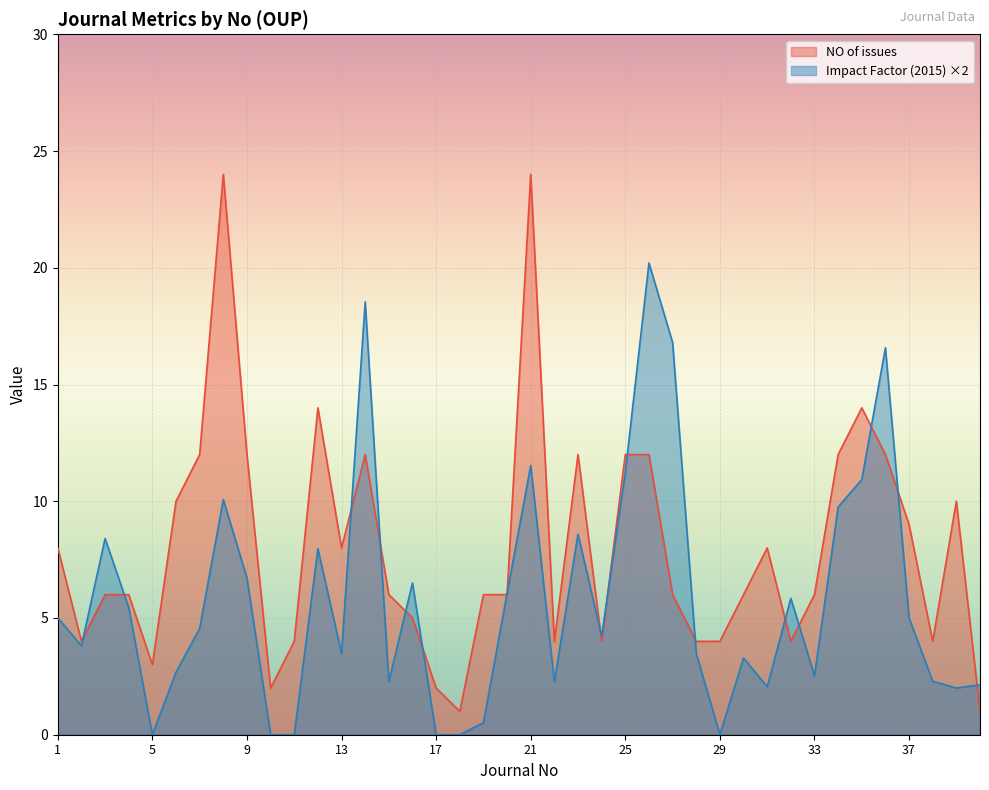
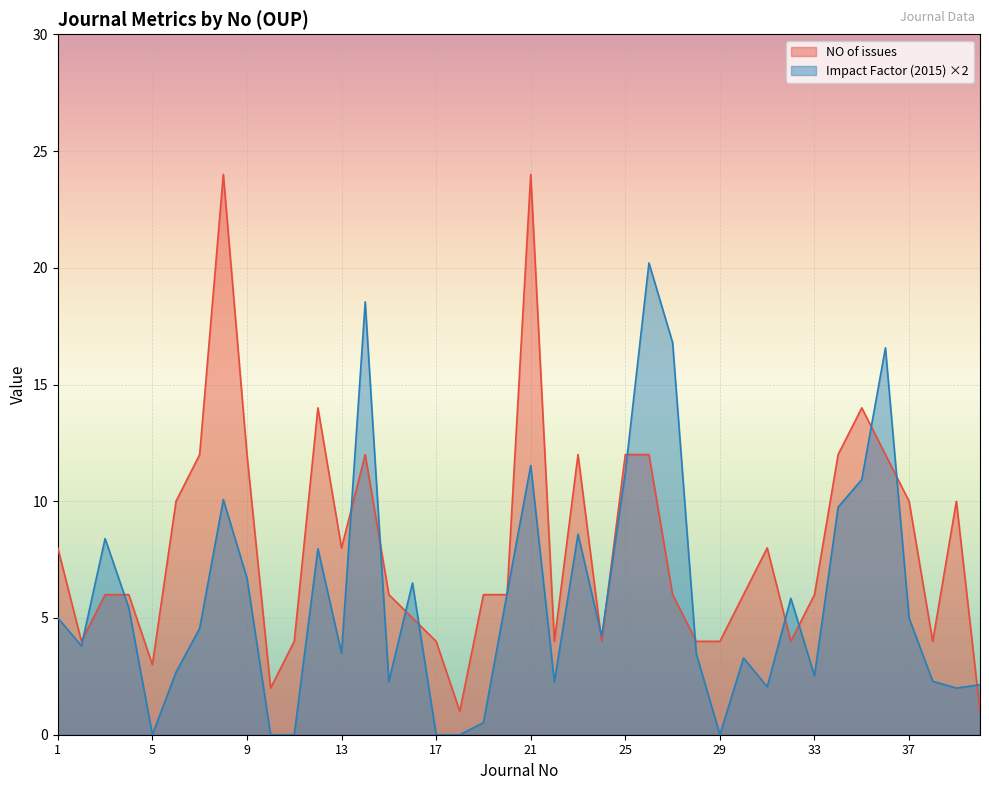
  {
    "NO of issues": {
      "1": 8,
      "5": 3,
      "9": 12,
      "13": 8,
-     "17": 2,
+     "17": 4,
      "21": 24,
      "25": 12,
      "29": 4,
      "33": 6,
-     "37": 9
+     "37": 10
    },
    "Impact Factor (2015) ×2": {
      "1": 5,
      "5": 0,
      "9": 6.7,
      "13": 3.5,
      "17": 0,
      "21": 11.5,
      "25": 11.2,
      "29": 0,
      "33": 2.5,
      "37": 5
    }
  }
